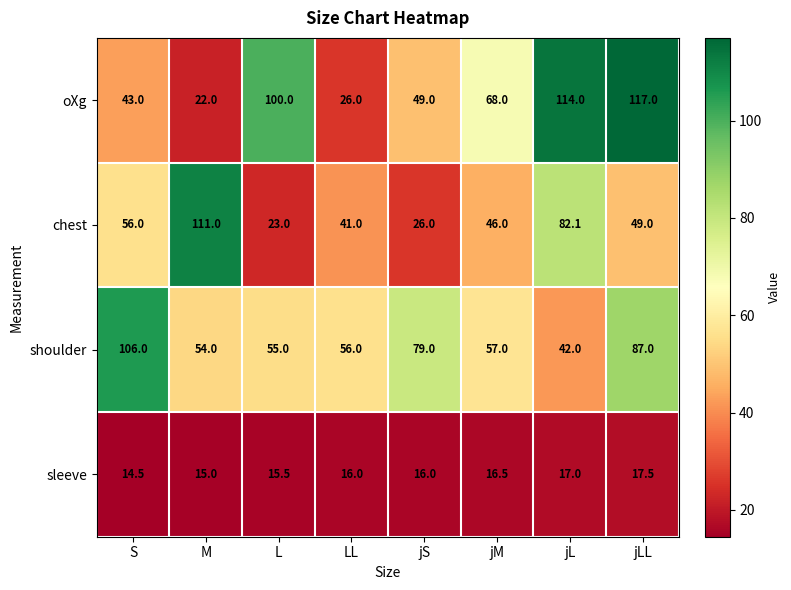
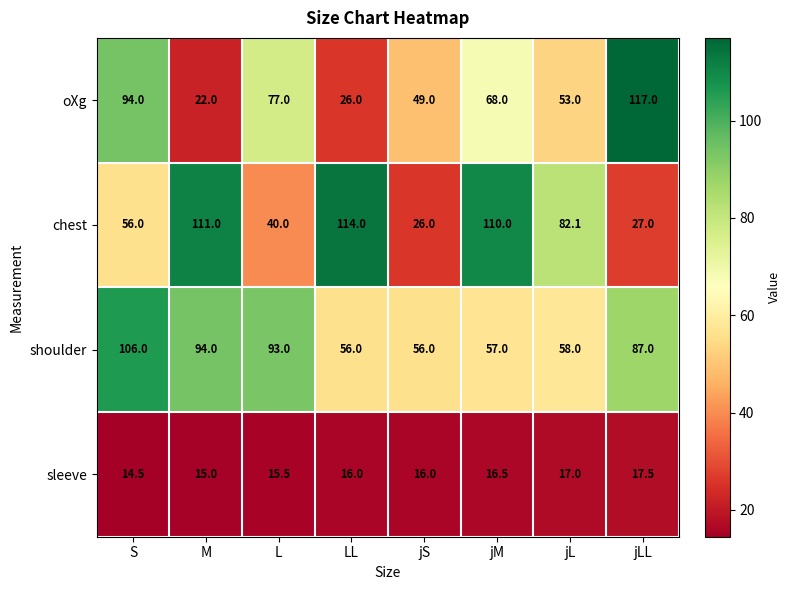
  {
    "oXg": {
-     "S": 43.0,
+     "S": 94.0,
      "M": 22.0,
-     "L": 100.0,
+     "L": 77.0,
      "LL": 26.0,
      "jS": 49.0,
      "jM": 68.0,
-     "jL": 114.0,
+     "jL": 53.0,
      "jLL": 117.0
    },
    "chest": {
      "S": 56.0,
      "M": 111.0,
-     "L": 23.0,
-     "LL": 41.0,
+     "L": 40.0,
+     "LL": 114.0,
      "jS": 26.0,
-     "jM": 46.0,
+     "jM": 110.0,
      "jL": 82.1,
-     "jLL": 49.0
+     "jLL": 27.0
    },
    "shoulder": {
      "S": 106.0,
-     "M": 54.0,
-     "L": 55.0,
+     "M": 94.0,
+     "L": 93.0,
      "LL": 56.0,
-     "jS": 79.0,
+     "jS": 56.0,
      "jM": 57.0,
-     "jL": 42.0,
+     "jL": 58.0,
      "jLL": 87.0
    },
    "sleeve": {
      "S": 14.5,
      "M": 15.0,
      "L": 15.5,
      "LL": 16.0,
      "jS": 16.0,
      "jM": 16.5,
      "jL": 17.0,
      "jLL": 17.5
    }
  }
